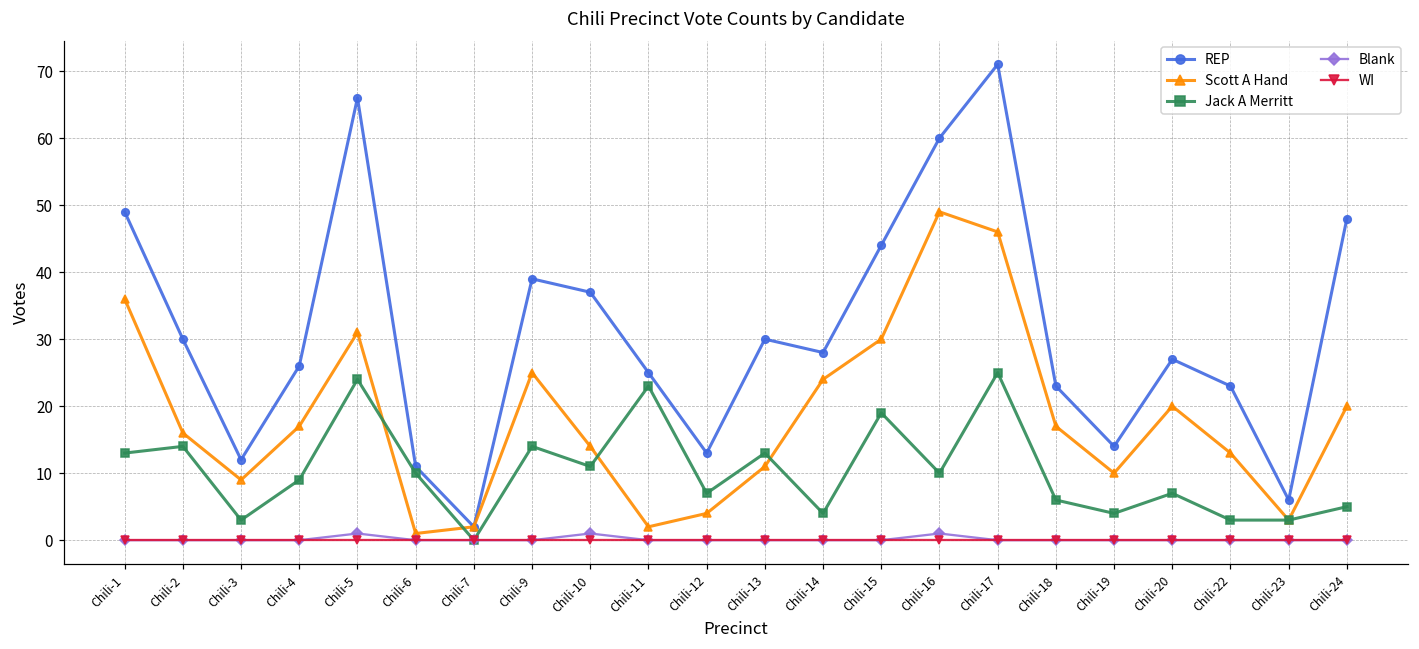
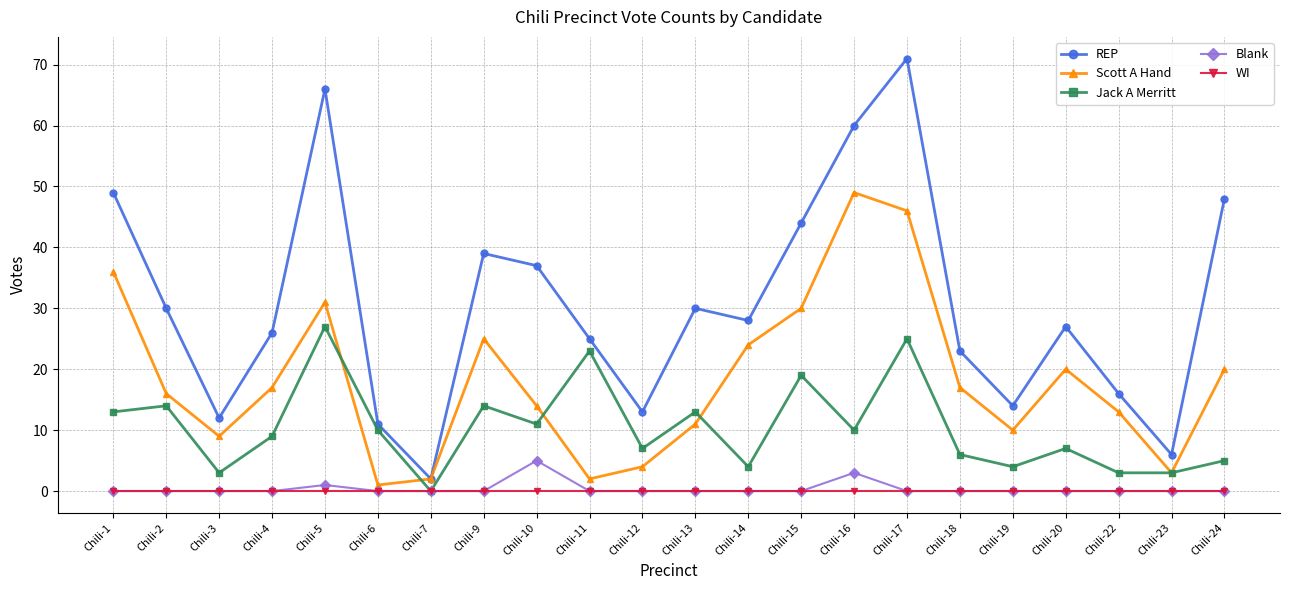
  {
    "REP": {
      "Chili-1": 49,
      "Chili-2": 30,
      "Chili-3": 12,
      "Chili-4": 26,
      "Chili-5": 66,
      "Chili-6": 11,
      "Chili-9": 39,
      "Chili-10": 37,
      "Chili-11": 25,
      "Chili-12": 13,
      "Chili-13": 30,
      "Chili-14": 28,
      "Chili-15": 44,
      "Chili-16": 60,
      "Chili-17": 71,
      "Chili-18": 23,
      "Chili-19": 14,
      "Chili-20": 27,
-     "Chili-22": 23,
+     "Chili-22": 16,
      "Chili-23": 6,
      "Chili-24": 48
    },
    "Scott A Hand": {
      "Chili-1": 36,
      "Chili-2": 16,
      "Chili-3": 9,
      "Chili-4": 17,
      "Chili-5": 31,
      "Chili-6": 1,
      "Chili-9": 25,
      "Chili-10": 14,
      "Chili-11": 2,
      "Chili-12": 4,
      "Chili-13": 11,
      "Chili-14": 24,
      "Chili-15": 30,
      "Chili-16": 49,
      "Chili-17": 46,
      "Chili-18": 17,
      "Chili-19": 10,
      "Chili-20": 20,
      "Chili-22": 13,
      "Chili-24": 20
    },
    "Jack A Merritt": {
      "Chili-1": 13,
      "Chili-2": 14,
      "Chili-3": 3,
      "Chili-4": 9,
-     "Chili-5": 24,
+     "Chili-5": 27,
      "Chili-6": 10,
      "Chili-9": 14,
      "Chili-10": 11,
      "Chili-11": 23,
      "Chili-12": 7,
      "Chili-13": 13,
      "Chili-14": 4,
      "Chili-15": 19,
      "Chili-16": 10,
      "Chili-17": 25,
      "Chili-18": 6,
      "Chili-19": 4,
      "Chili-20": 7,
      "Chili-22": 3,
      "Chili-24": 5
    },
    "Blank": {
      "Chili-5": 1,
-     "Chili-10": 1,
-     "Chili-16": 1
+     "Chili-10": 5,
+     "Chili-16": 3
    },
    "WI": {
      "Chili-5": 0,
      "Chili-10": 0,
      "Chili-16": 0
    }
  }
